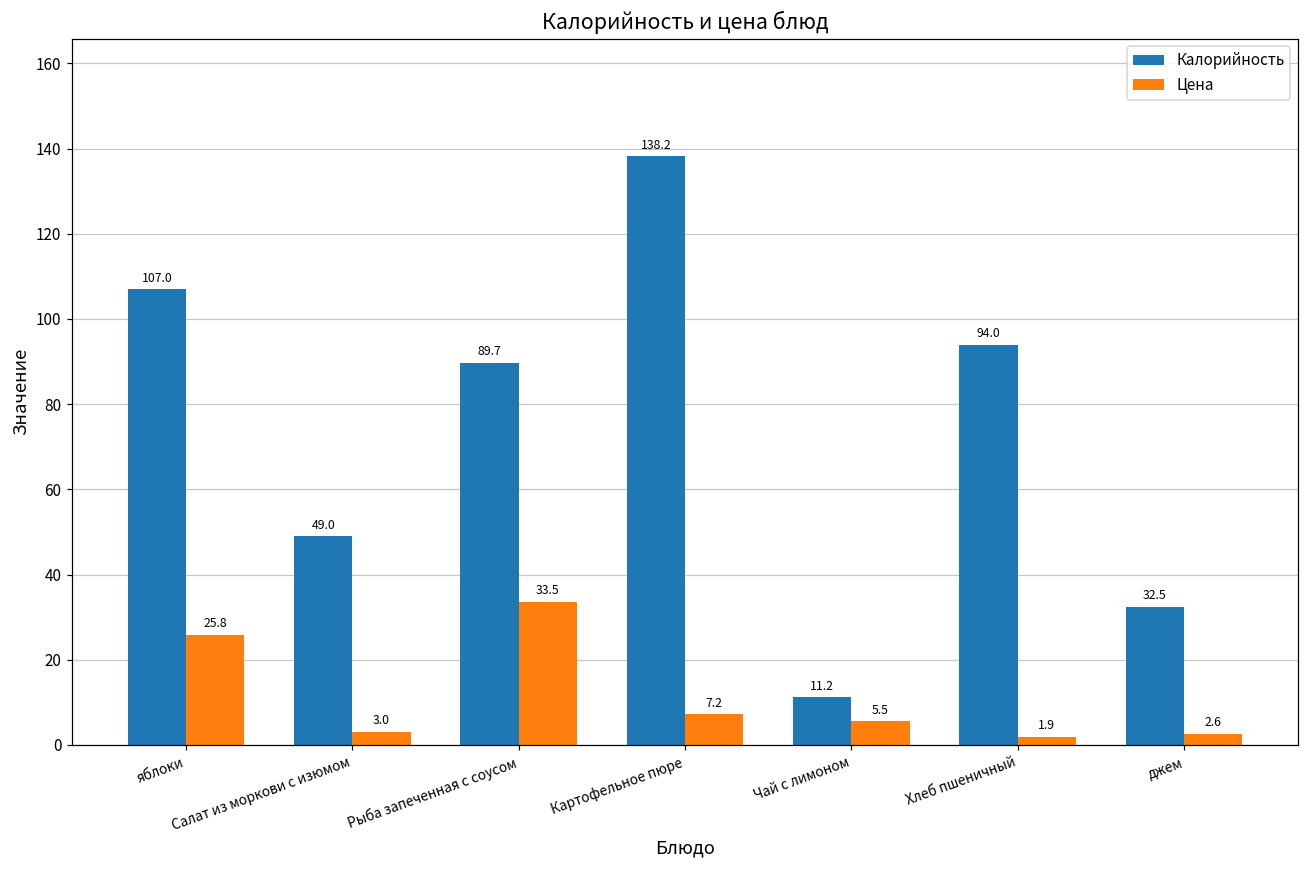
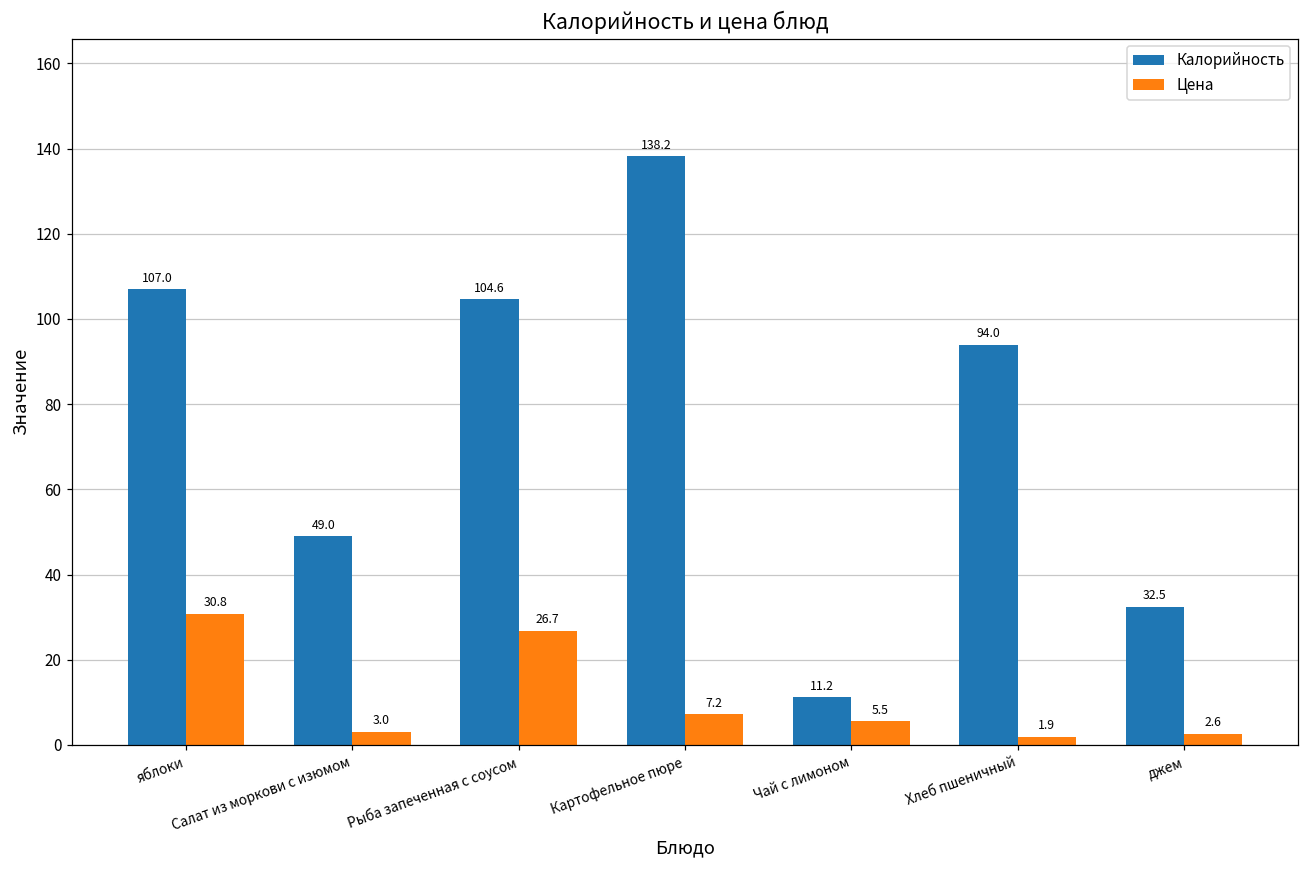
  {
    "Калорийность": {
      "яблоки": 107.0,
      "Салат из моркови с изюмом": 49.0,
-     "Рыба запеченная с соусом": 89.7,
+     "Рыба запеченная с соусом": 104.6,
      "Картофельное пюре": 138.2,
      "Чай с лимоном": 11.2,
      "Хлеб пшеничный": 94.0,
      "джем": 32.5
    },
    "Цена": {
-     "яблоки": 25.8,
+     "яблоки": 30.8,
      "Салат из моркови с изюмом": 3.0,
-     "Рыба запеченная с соусом": 33.5,
+     "Рыба запеченная с соусом": 26.7,
      "Картофельное пюре": 7.2,
      "Чай с лимоном": 5.5,
      "Хлеб пшеничный": 1.9,
      "джем": 2.6
    }
  }
